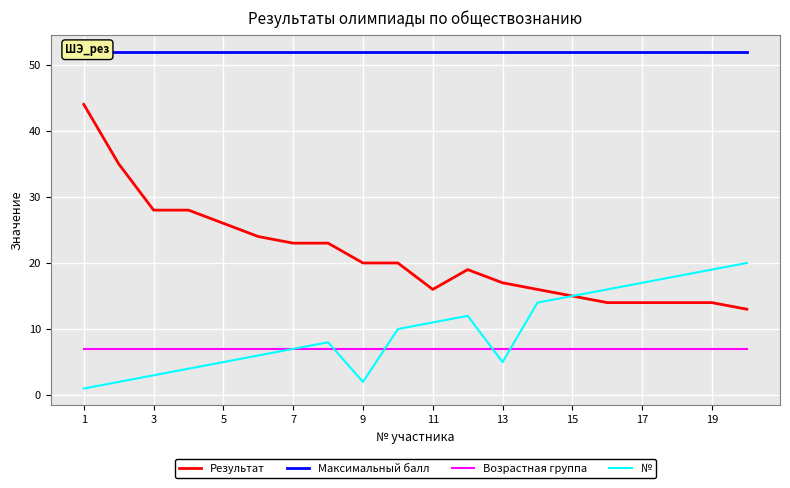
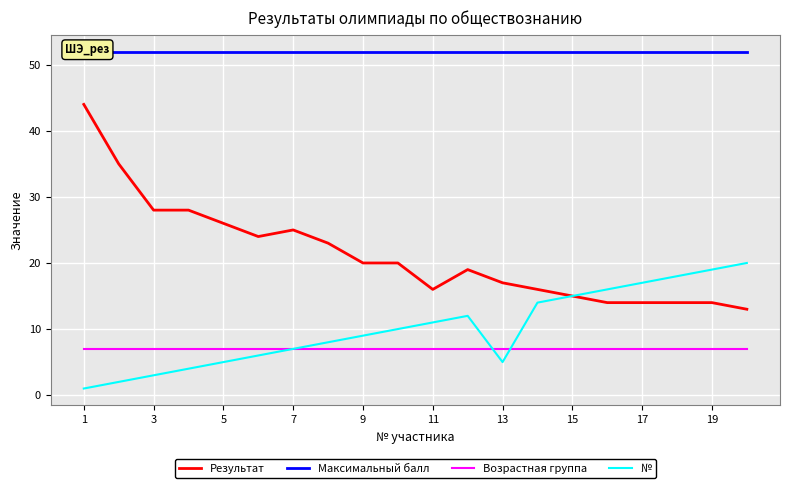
  {
    "Результат": {
      "1": 44,
      "3": 28,
      "5": 26,
-     "7": 23,
+     "7": 25,
      "9": 20,
      "11": 16,
      "13": 17,
      "17": 14,
      "19": 14
    },
    "Максимальный балл": {
      "3": 52,
      "5": 52,
      "7": 52,
      "9": 52,
      "11": 52,
      "13": 52,
      "15": 52,
      "17": 52,
      "19": 52
    },
    "Возрастная группа": {
      "1": 7,
      "3": 7,
      "5": 7,
      "9": 7,
      "11": 7,
      "13": 7,
      "15": 7,
      "17": 7,
      "19": 7
    },
    "№": {
      "1": 1,
      "3": 3,
      "5": 5,
-     "9": 2,
+     "9": 9,
      "11": 11,
      "13": 5,
      "17": 17,
      "19": 19
    }
  }
